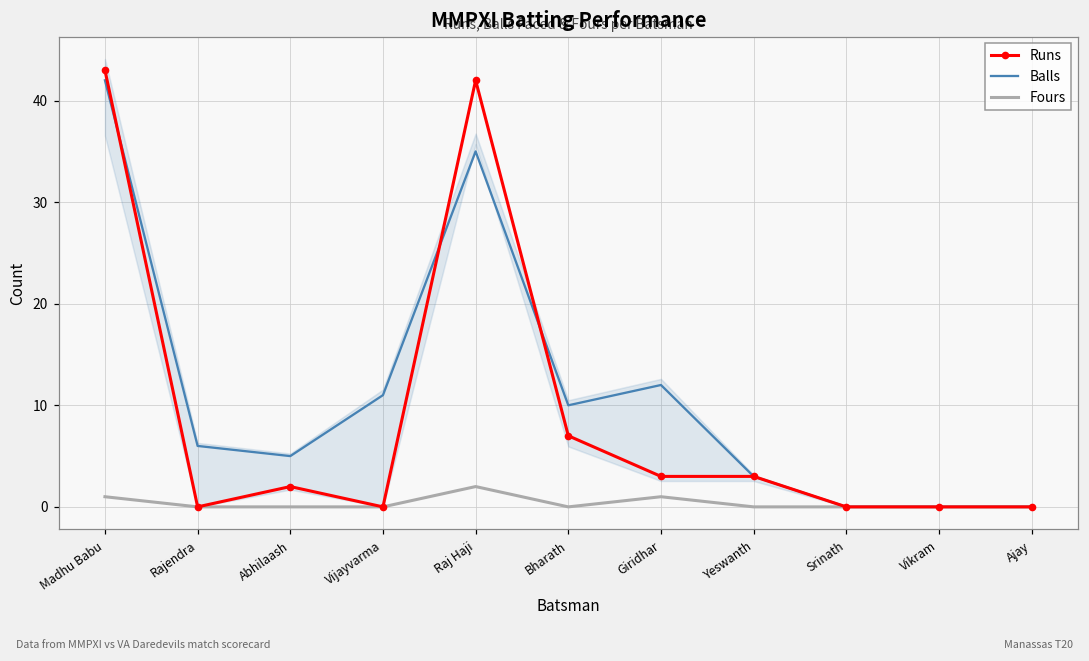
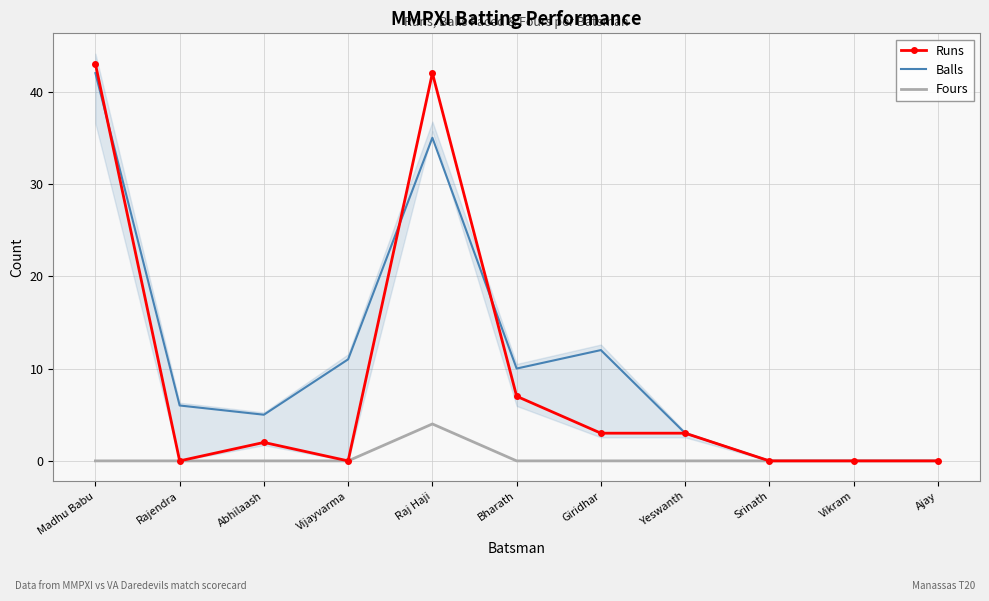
  {
    "Runs": {
      "Madhu Babu": 43,
      "Abhilaash": 2,
      "Raj Haji": 42,
      "Bharath": 7,
      "Giridhar": 3
    },
    "Fours": {
-     "Madhu Babu": 1,
+     "Madhu Babu": 0,
      "Abhilaash": 0,
-     "Raj Haji": 2,
+     "Raj Haji": 4,
      "Bharath": 0,
-     "Giridhar": 1,
+     "Giridhar": 0,
      "Yeswanth": 0
    }
  }
